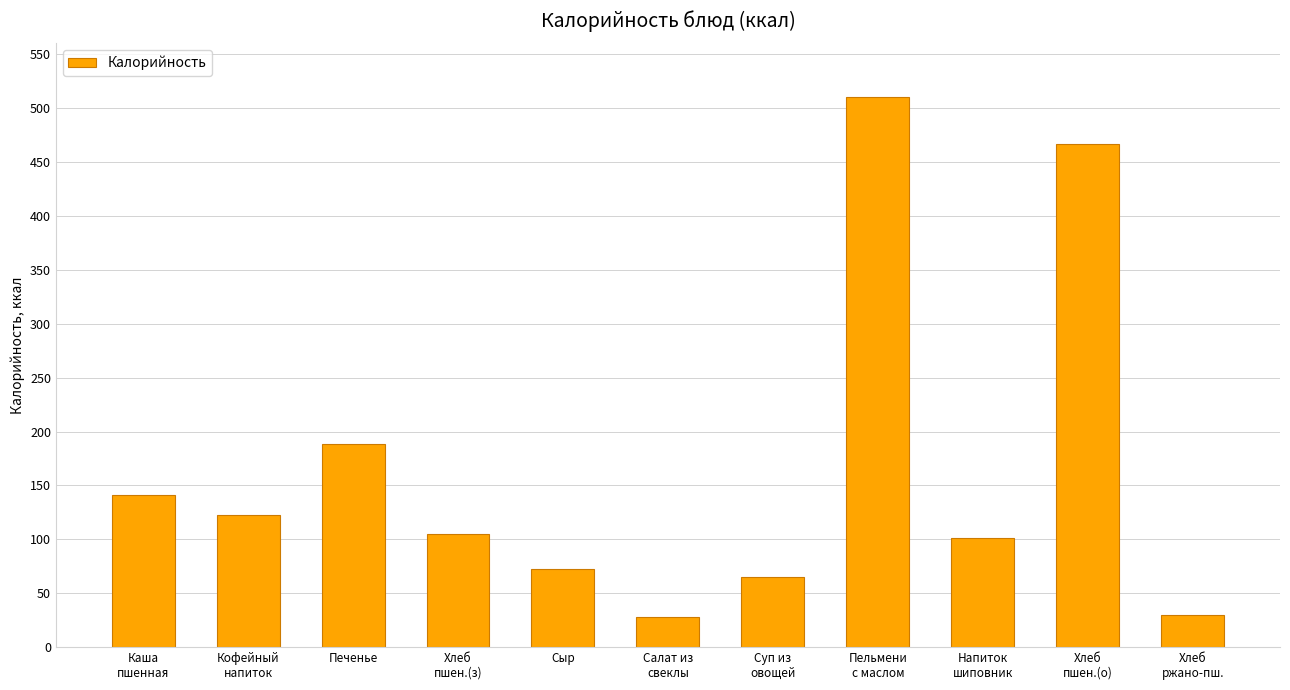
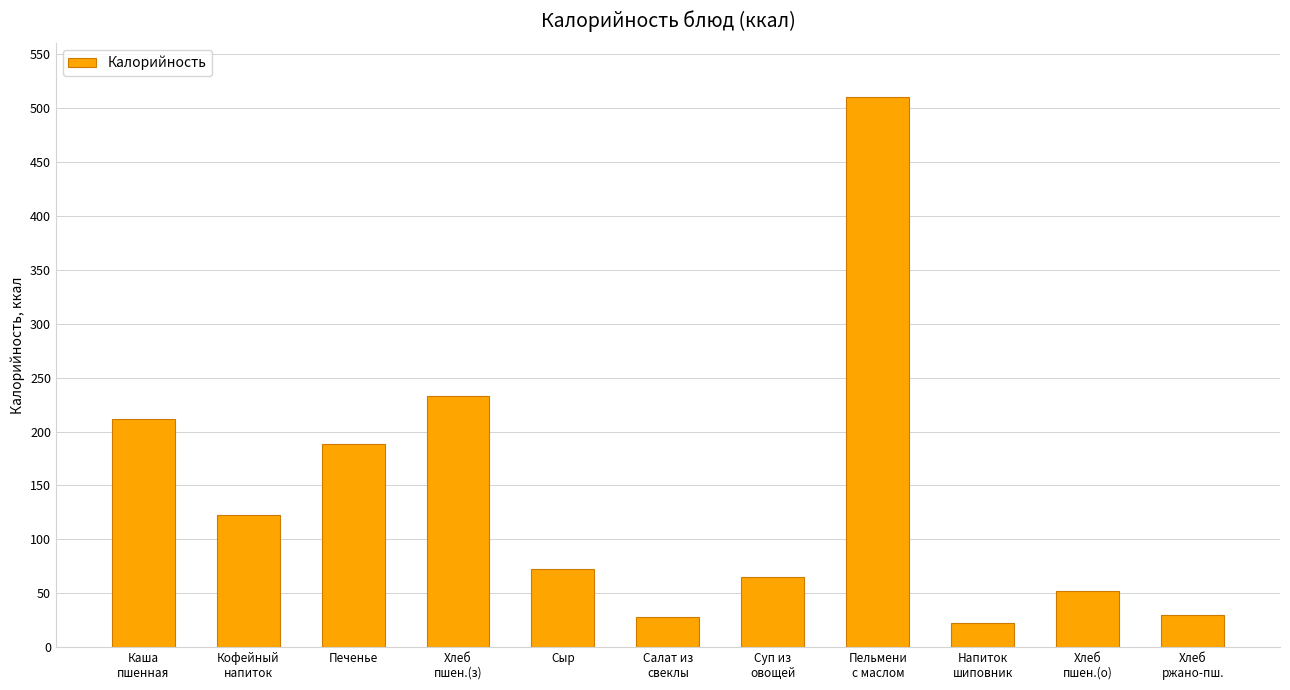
  {
-   "Каша пшенная": 141,
+   "Каша пшенная": 211,
    "Кофейный напиток": 123,
    "Печенье": 189,
-   "Хлеб пшен.(з)": 105,
+   "Хлеб пшен.(з)": 233,
    "Сыр": 73,
    "Салат из свеклы": 28,
    "Суп из овощей": 65,
    "Пельмени с маслом": 510,
-   "Напиток шиповник": 101,
-   "Хлеб пшен.(о)": 467,
+   "Напиток шиповник": 22,
+   "Хлеб пшен.(о)": 52,
    "Хлеб ржано-пш.": 30
  }
